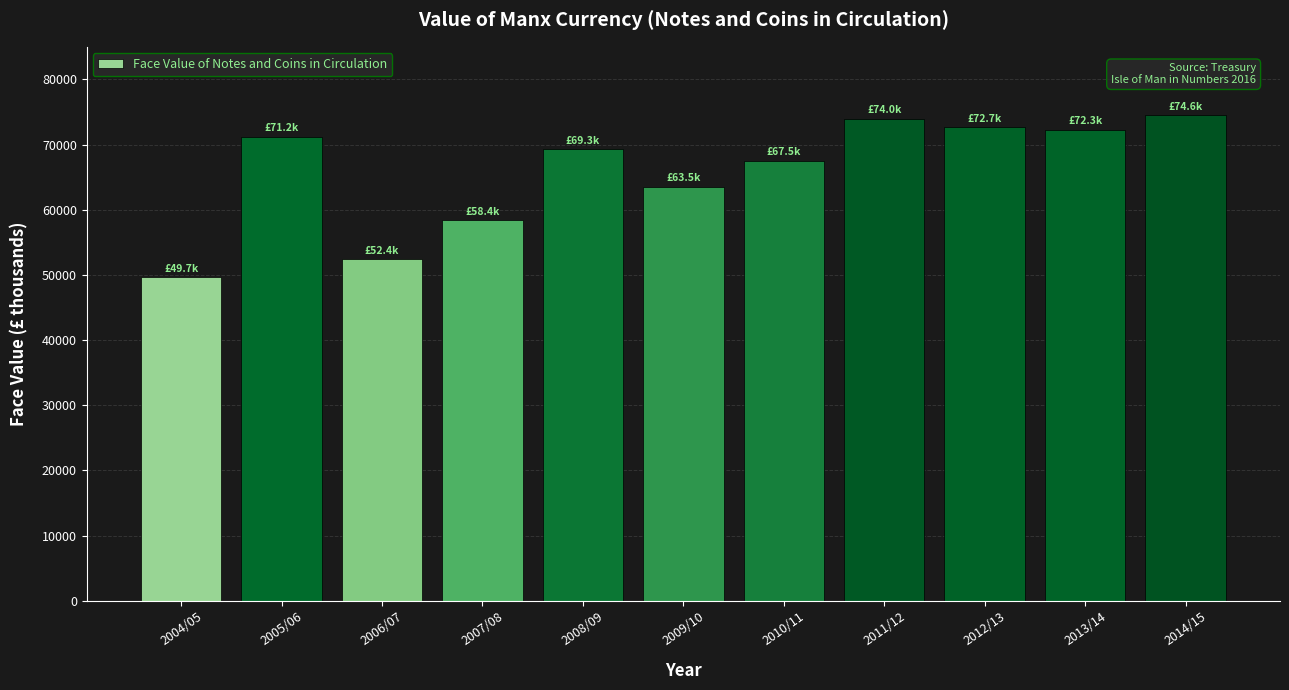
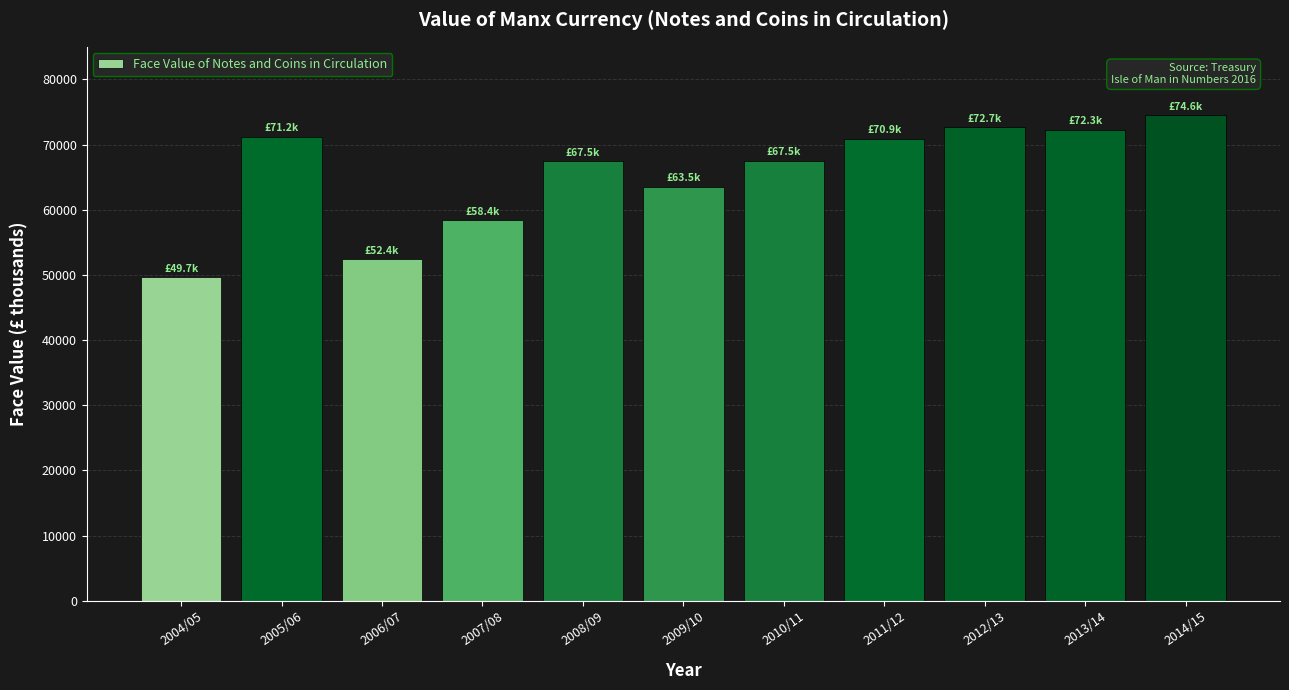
  {
    "2004/05": "£49.7k",
    "2005/06": "£71.2k",
    "2006/07": "£52.4k",
    "2007/08": "£58.4k",
-   "2008/09": "£69.3k",
+   "2008/09": "£67.5k",
    "2009/10": "£63.5k",
    "2010/11": "£67.5k",
-   "2011/12": "£74.0k",
+   "2011/12": "£70.9k",
    "2012/13": "£72.7k",
    "2013/14": "£72.3k",
    "2014/15": "£74.6k"
  }
